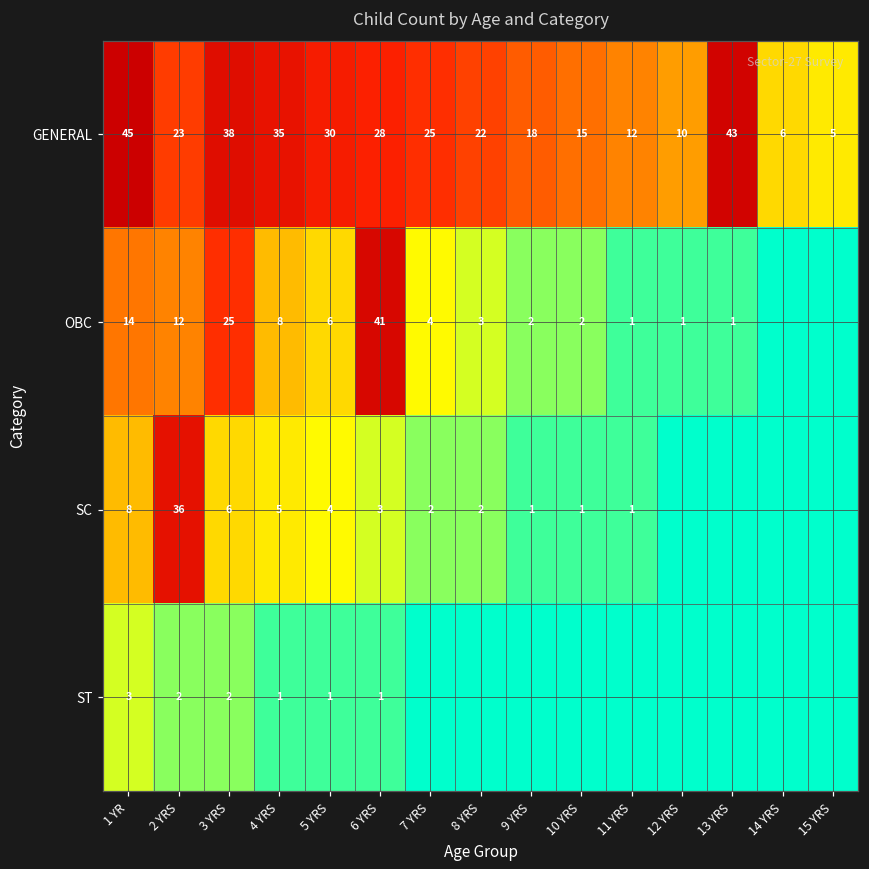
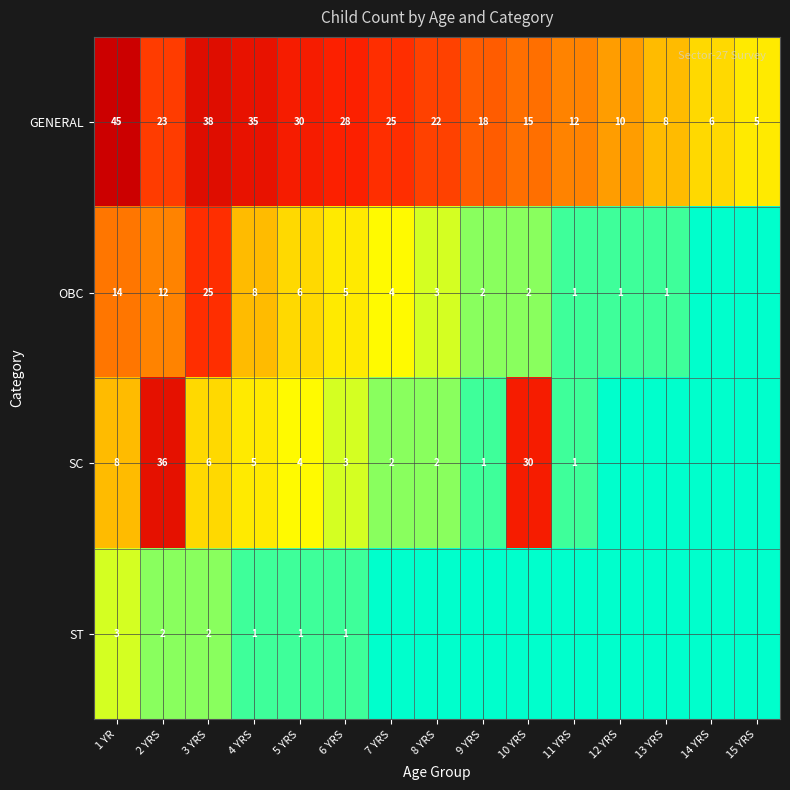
  {
    "GENERAL": {
      "1 YR": 45,
      "2 YRS": 23,
      "3 YRS": 38,
      "4 YRS": 35,
      "5 YRS": 30,
      "6 YRS": 28,
      "7 YRS": 25,
      "8 YRS": 22,
      "9 YRS": 18,
      "10 YRS": 15,
      "11 YRS": 12,
      "12 YRS": 10,
-     "13 YRS": 43,
+     "13 YRS": 8,
      "15 YRS": 5
    },
    "OBC": {
      "1 YR": 14,
      "2 YRS": 12,
      "3 YRS": 25,
      "4 YRS": 8,
      "5 YRS": 6,
-     "6 YRS": 41,
+     "6 YRS": 5,
      "7 YRS": 4,
      "8 YRS": 3,
      "9 YRS": 2,
      "10 YRS": 2,
      "11 YRS": 1,
      "12 YRS": 1,
      "13 YRS": 1
    },
    "SC": {
      "1 YR": 8,
      "2 YRS": 36,
      "3 YRS": 6,
      "4 YRS": 5,
      "5 YRS": 4,
      "6 YRS": 3,
      "7 YRS": 2,
      "8 YRS": 2,
      "9 YRS": 1,
-     "10 YRS": 1,
+     "10 YRS": 30,
      "11 YRS": 1
    },
    "ST": {
      "1 YR": 3,
      "2 YRS": 2,
      "3 YRS": 2,
      "4 YRS": 1,
      "5 YRS": 1,
      "6 YRS": 1
    }
  }
